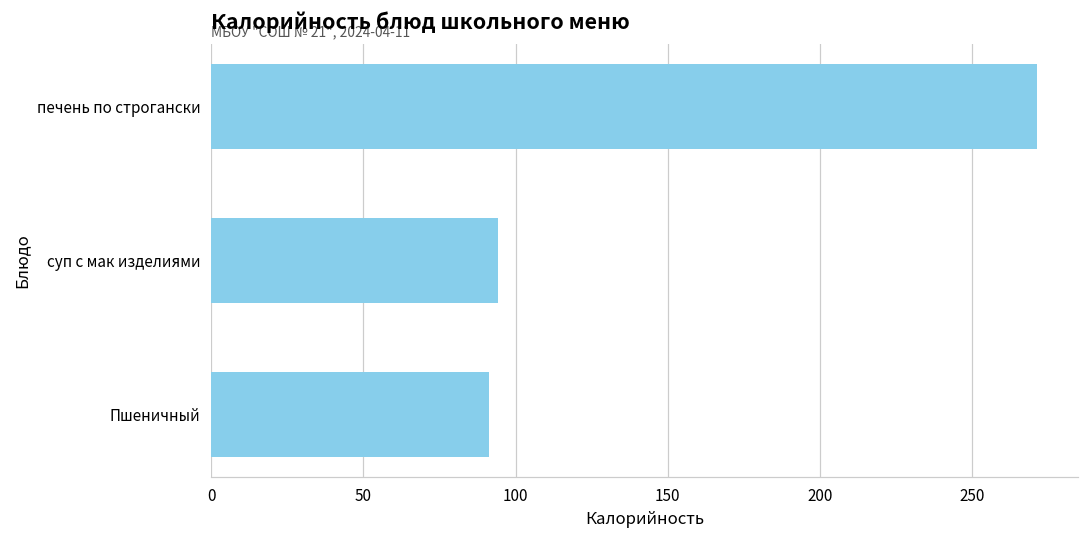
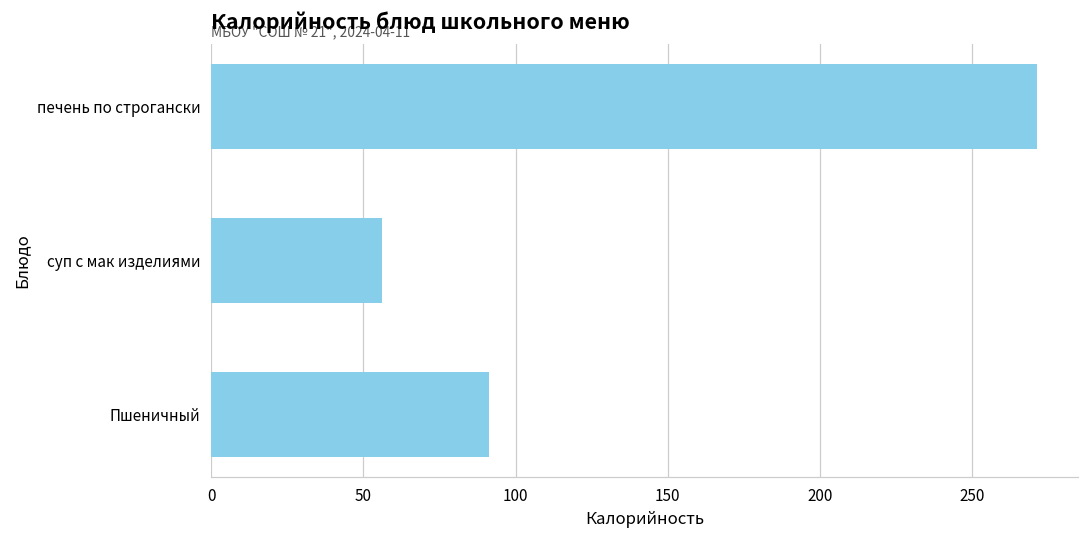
  {
    "печень по строгански": 271,
-   "суп с мак изделиями": 94,
+   "суп с мак изделиями": 56,
    "Пшеничный": 91
  }
